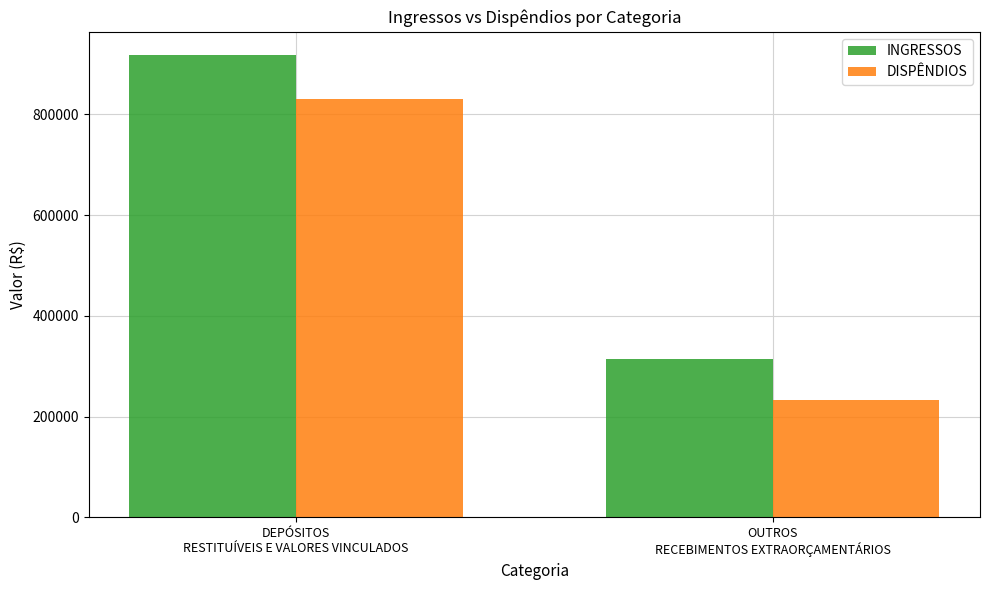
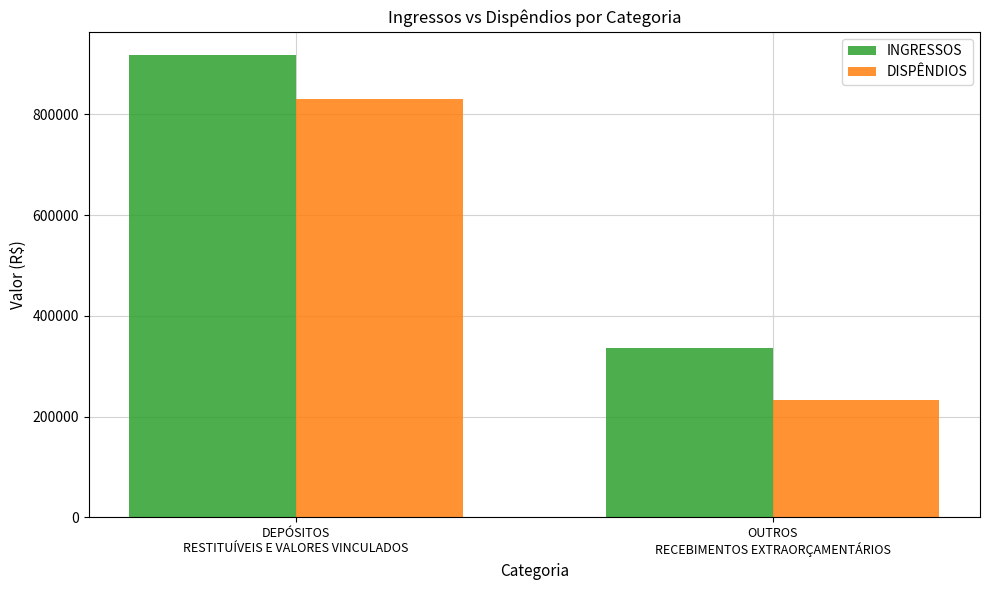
  {
    "INGRESSOS": {
      "DEPÓSITOS RESTITUÍVEIS E VALORES VINCULADOS": 920000,
-     "OUTROS RECEBIMENTOS EXTRAORÇAMENTÁRIOS": 320000
+     "OUTROS RECEBIMENTOS EXTRAORÇAMENTÁRIOS": 340000
    },
    "DISPÊNDIOS": {
      "DEPÓSITOS RESTITUÍVEIS E VALORES VINCULADOS": 830000,
      "OUTROS RECEBIMENTOS EXTRAORÇAMENTÁRIOS": 230000
    }
  }
